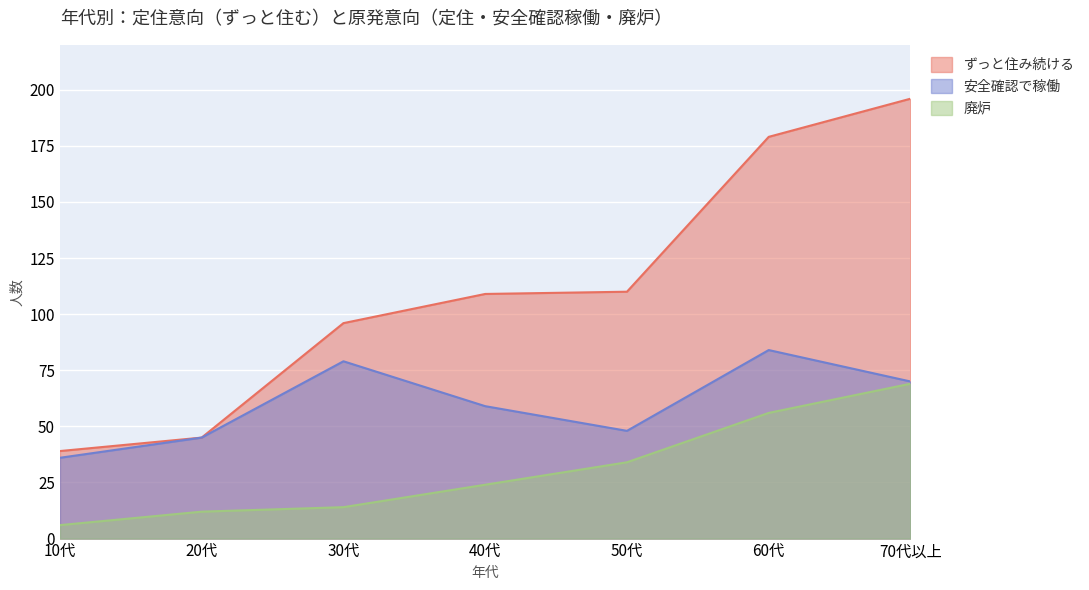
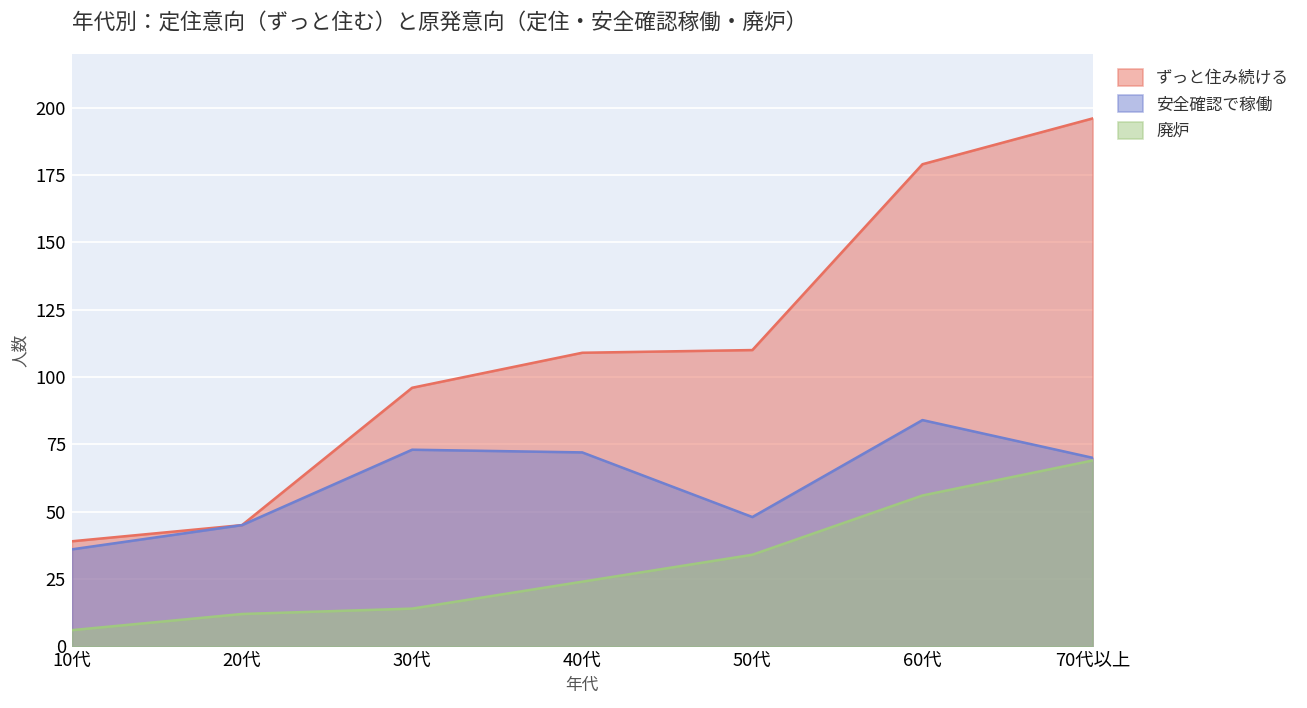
  {
    "ずっと住み続ける": {
      "10代": 39,
      "30代": 96,
      "40代": 109,
      "50代": 110,
      "60代": 179,
      "70代以上": 196
    },
    "安全確認で稼働": {
      "10代": 36,
-     "30代": 79,
-     "40代": 59,
+     "30代": 73,
+     "40代": 72,
      "50代": 48,
      "60代": 84
    },
    "廃炉": {
      "10代": 6,
      "20代": 12,
      "30代": 14,
      "40代": 24,
      "50代": 34,
      "60代": 56
    }
  }
